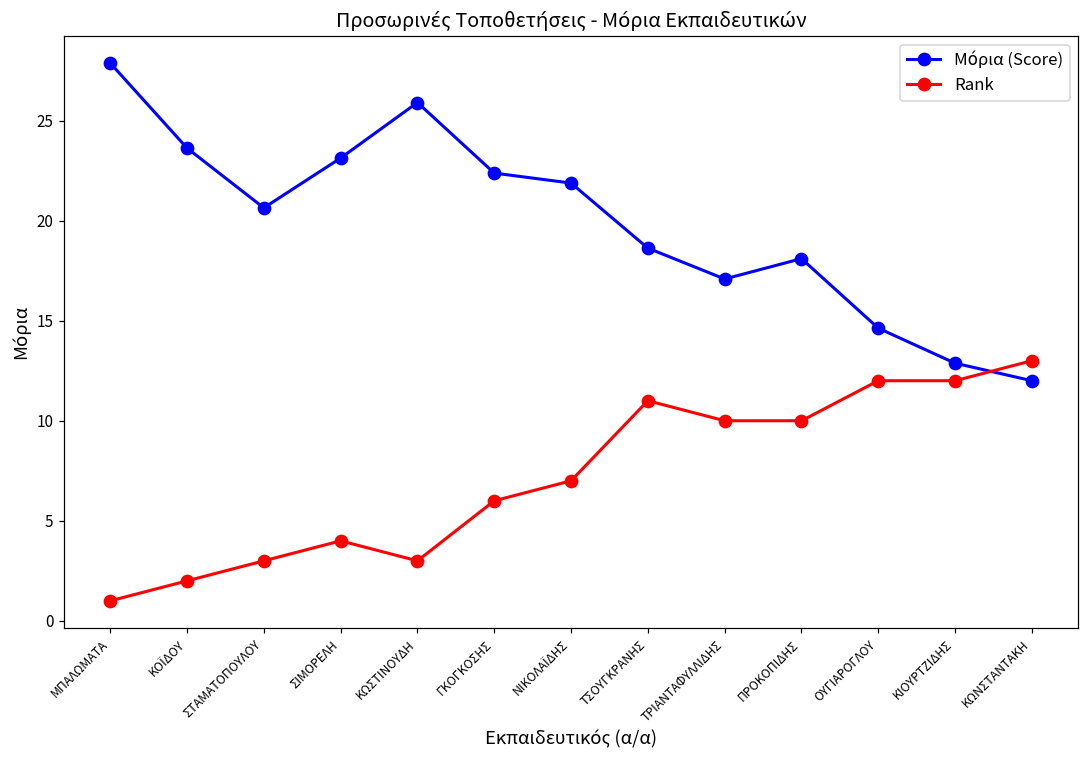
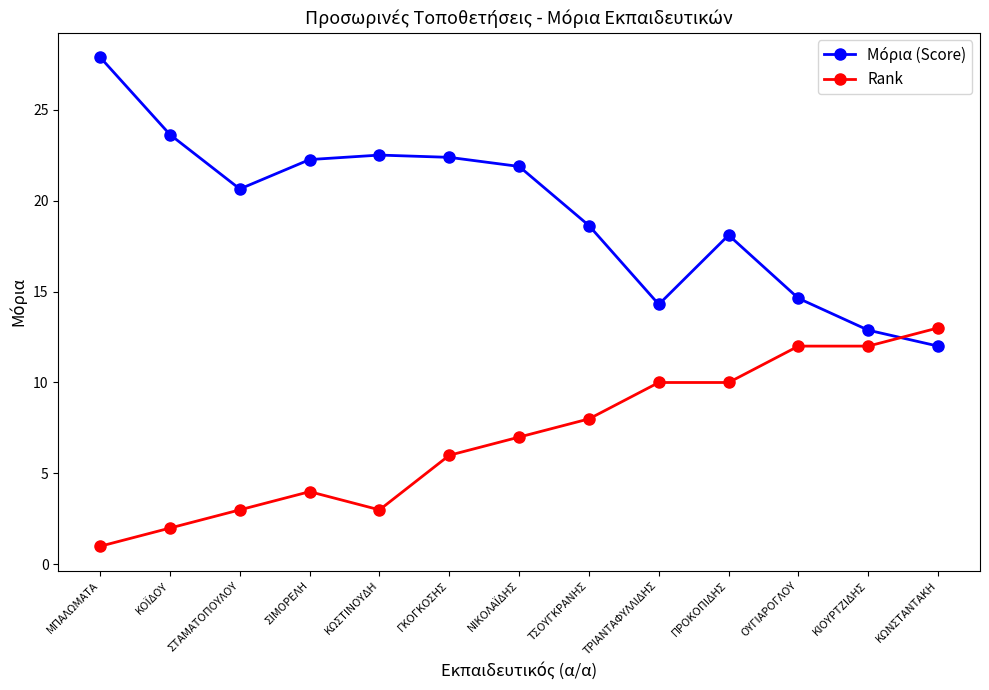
  {
    "Μόρια (Score)": {
      "ΜΠΑΛΩΜΑΤΑ": 27.9,
      "ΚΟΪΔΟΥ": 23.6,
      "ΣΤΑΜΑΤΟΠΟΥΛΟΥ": 20.6,
-     "ΣΙΜΟΡΕΛΗ": 23.1,
-     "ΚΩΣΤΙΝΟΥΔΗ": 25.9,
+     "ΣΙΜΟΡΕΛΗ": 22.3,
+     "ΚΩΣΤΙΝΟΥΔΗ": 22.5,
      "ΓΚΟΓΚΟΣΗΣ": 22.4,
      "ΝΙΚΟΛΑΪΔΗΣ": 21.9,
      "ΤΣΟΥΓΚΡΑΝΗΣ": 18.6,
-     "ΤΡΙΑΝΤΑΦΥΛΛΙΔΗΣ": 17.1,
+     "ΤΡΙΑΝΤΑΦΥΛΛΙΔΗΣ": 14.3,
      "ΠΡΟΚΟΠΙΔΗΣ": 18.1,
      "ΟΥΓΙΑΡΟΓΛΟΥ": 14.6,
      "ΚΙΟΥΡΤΖΙΔΗΣ": 12.9,
      "ΚΩΝΣΤΑΝΤΑΚΗ": 12.0
    },
    "Rank": {
      "ΜΠΑΛΩΜΑΤΑ": 1,
      "ΚΟΪΔΟΥ": 2,
      "ΣΤΑΜΑΤΟΠΟΥΛΟΥ": 3,
      "ΣΙΜΟΡΕΛΗ": 4,
      "ΚΩΣΤΙΝΟΥΔΗ": 3,
      "ΓΚΟΓΚΟΣΗΣ": 6,
      "ΝΙΚΟΛΑΪΔΗΣ": 7,
-     "ΤΣΟΥΓΚΡΑΝΗΣ": 11,
+     "ΤΣΟΥΓΚΡΑΝΗΣ": 8,
      "ΤΡΙΑΝΤΑΦΥΛΛΙΔΗΣ": 10,
      "ΠΡΟΚΟΠΙΔΗΣ": 10,
      "ΟΥΓΙΑΡΟΓΛΟΥ": 12,
      "ΚΙΟΥΡΤΖΙΔΗΣ": 12,
      "ΚΩΝΣΤΑΝΤΑΚΗ": 13
    }
  }
